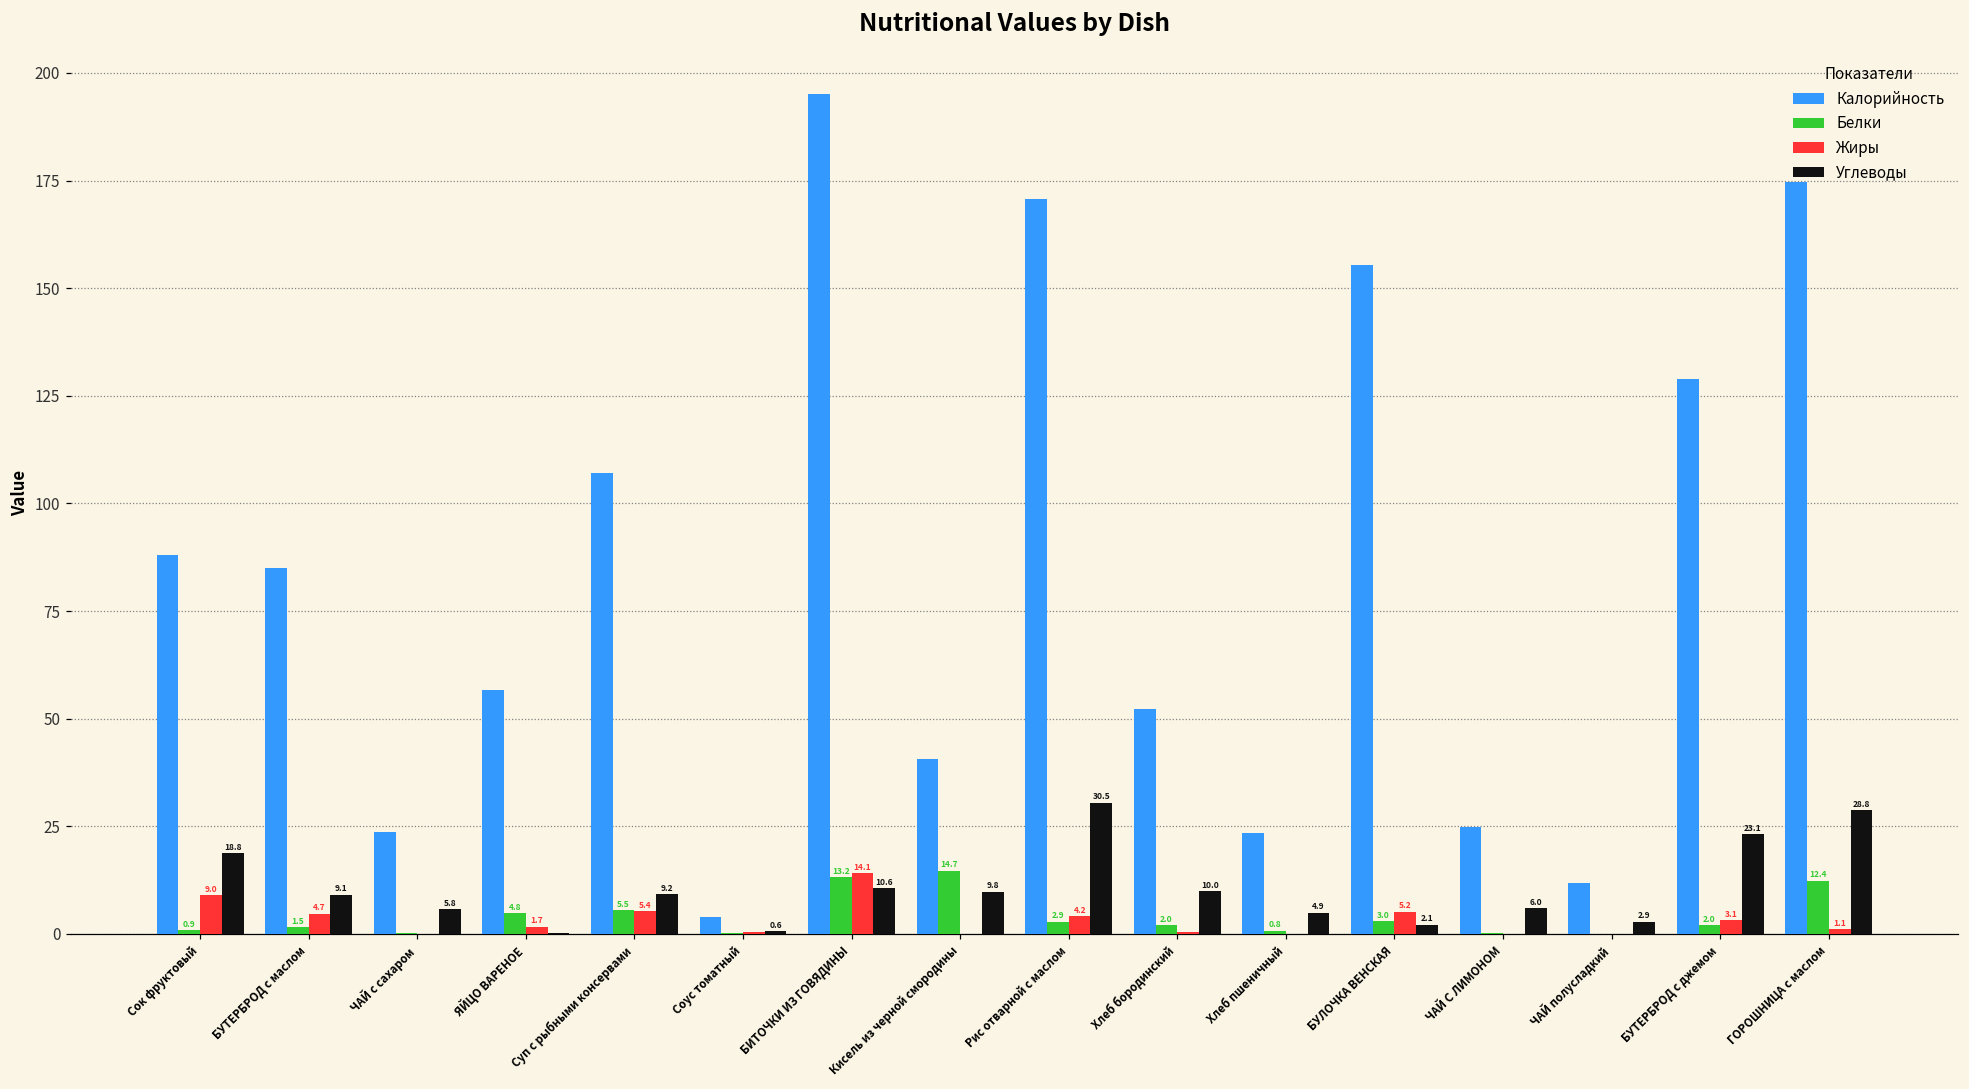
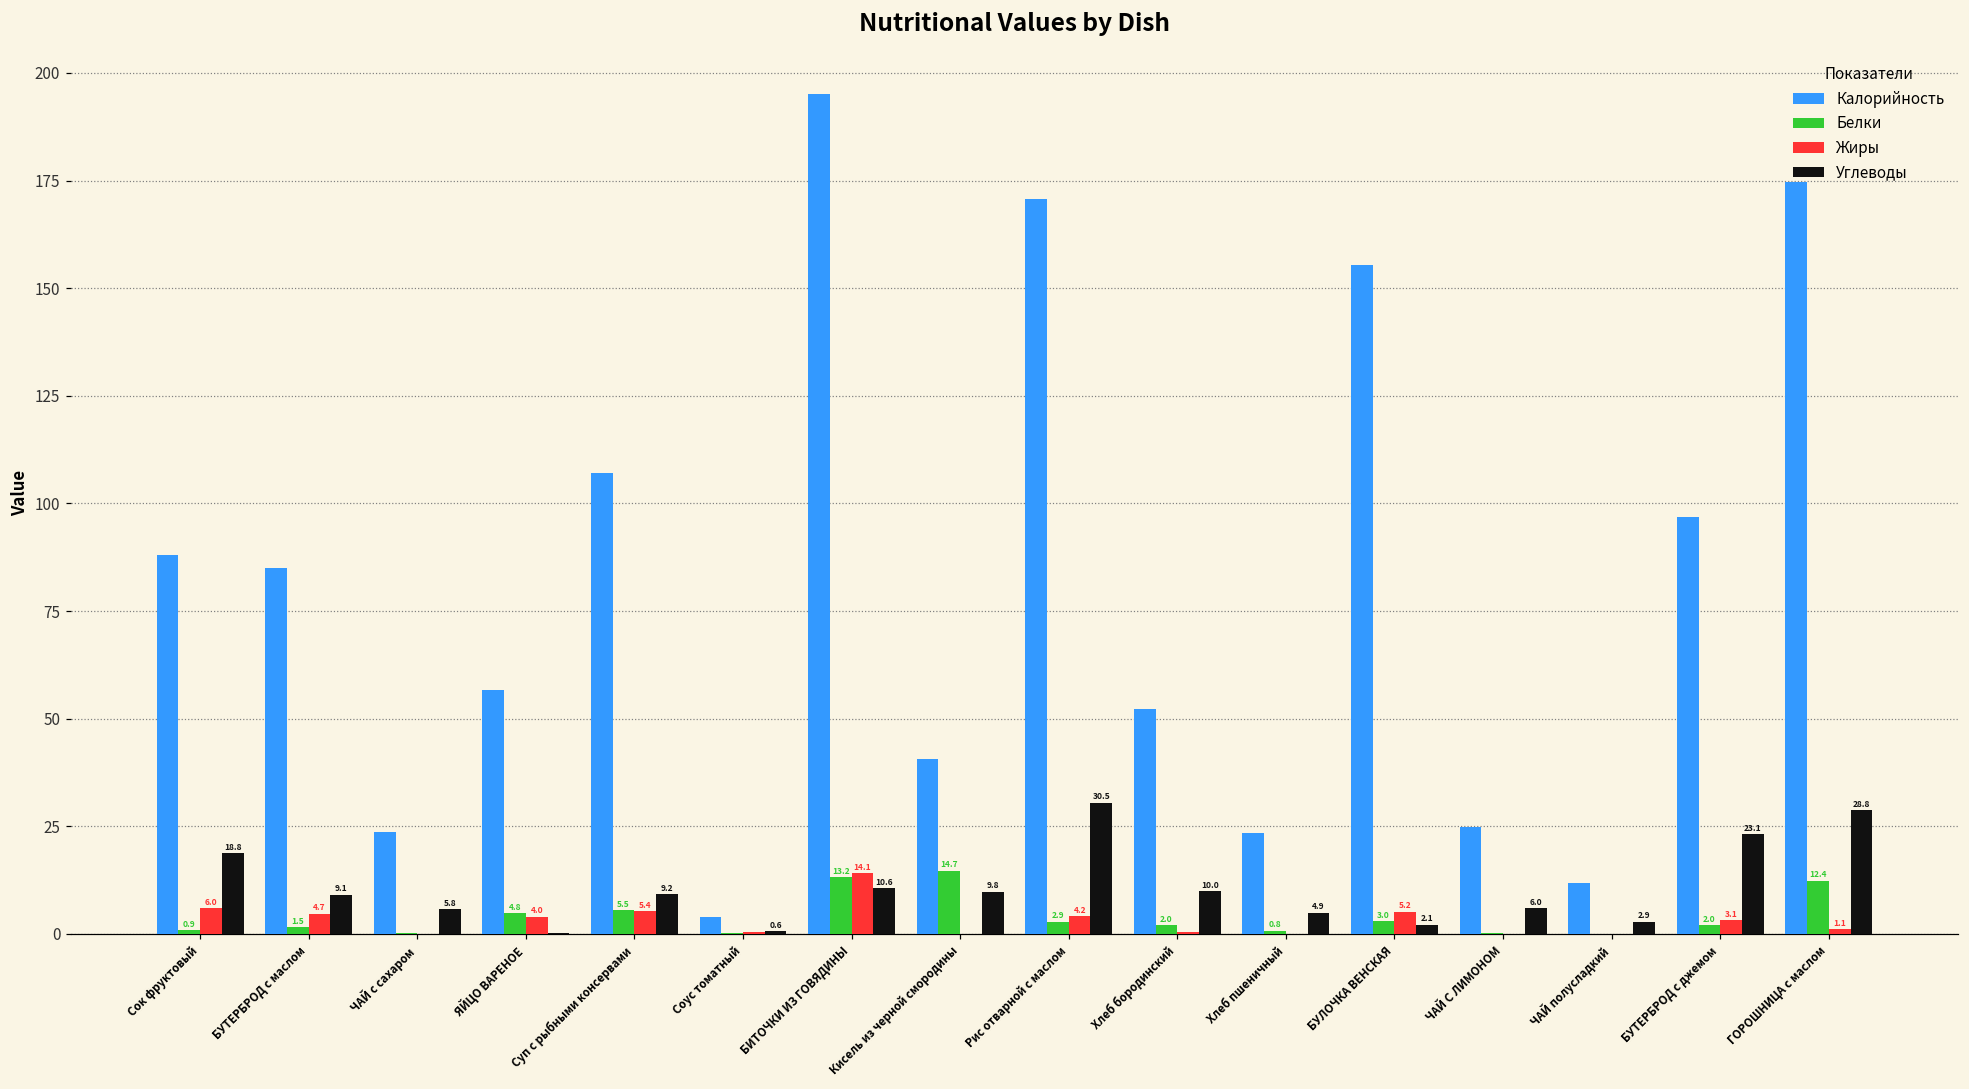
  {
    "Калорийность": {
      "Сок фруктовый": 88,
      "БУТЕРБРОД с маслом": 85,
      "ЧАЙ с сахаром": 24,
      "ЯЙЦО ВАРЕНОЕ": 57,
      "Суп с рыбными консервами": 107,
      "Соус томатный": 4,
      "БИТОЧКИ ИЗ ГОВЯДИНЫ": 195,
      "Кисель из черной смородины": 41,
      "Рис отварной с маслом": 171,
      "Хлеб бородинский": 52,
      "Хлеб пшеничный": 24,
      "БУЛОЧКА ВЕНСКАЯ": 155,
      "ЧАЙ С ЛИМОНОМ": 25,
      "ЧАЙ полусладкий": 12,
-     "БУТЕРБРОД с джемом": 129,
+     "БУТЕРБРОД с джемом": 97,
      "ГОРОШНИЦА c маслом": 175
    },
    "Белки": {
      "Сок фруктовый": 0.9,
      "БУТЕРБРОД с маслом": 1.5,
      "ЯЙЦО ВАРЕНОЕ": 4.8,
      "Суп с рыбными консервами": 5.5,
      "БИТОЧКИ ИЗ ГОВЯДИНЫ": 13.2,
      "Кисель из черной смородины": 14.7,
      "Рис отварной с маслом": 2.9,
      "Хлеб бородинский": 2.0,
      "Хлеб пшеничный": 0.8,
      "БУЛОЧКА ВЕНСКАЯ": 3.0,
      "БУТЕРБРОД с джемом": 2.0,
      "ГОРОШНИЦА c маслом": 12.4
    },
    "Жиры": {
-     "Сок фруктовый": 9.0,
+     "Сок фруктовый": 6.0,
      "БУТЕРБРОД с маслом": 4.7,
-     "ЯЙЦО ВАРЕНОЕ": 1.7,
+     "ЯЙЦО ВАРЕНОЕ": 4.0,
      "Суп с рыбными консервами": 5.4,
      "БИТОЧКИ ИЗ ГОВЯДИНЫ": 14.1,
      "Рис отварной с маслом": 4.2,
      "БУЛОЧКА ВЕНСКАЯ": 5.2,
      "БУТЕРБРОД с джемом": 3.1,
      "ГОРОШНИЦА c маслом": 1.1
    },
    "Углеводы": {
      "Сок фруктовый": 18.8,
      "БУТЕРБРОД с маслом": 9.1,
      "ЧАЙ с сахаром": 5.8,
      "Суп с рыбными консервами": 9.2,
      "Соус томатный": 0.6,
      "БИТОЧКИ ИЗ ГОВЯДИНЫ": 10.6,
      "Кисель из черной смородины": 9.8,
      "Рис отварной с маслом": 30.5,
      "Хлеб бородинский": 10.0,
      "Хлеб пшеничный": 4.9,
      "БУЛОЧКА ВЕНСКАЯ": 2.1,
      "ЧАЙ С ЛИМОНОМ": 6.0,
      "ЧАЙ полусладкий": 2.9,
      "БУТЕРБРОД с джемом": 23.1,
      "ГОРОШНИЦА c маслом": 28.8
    }
  }
